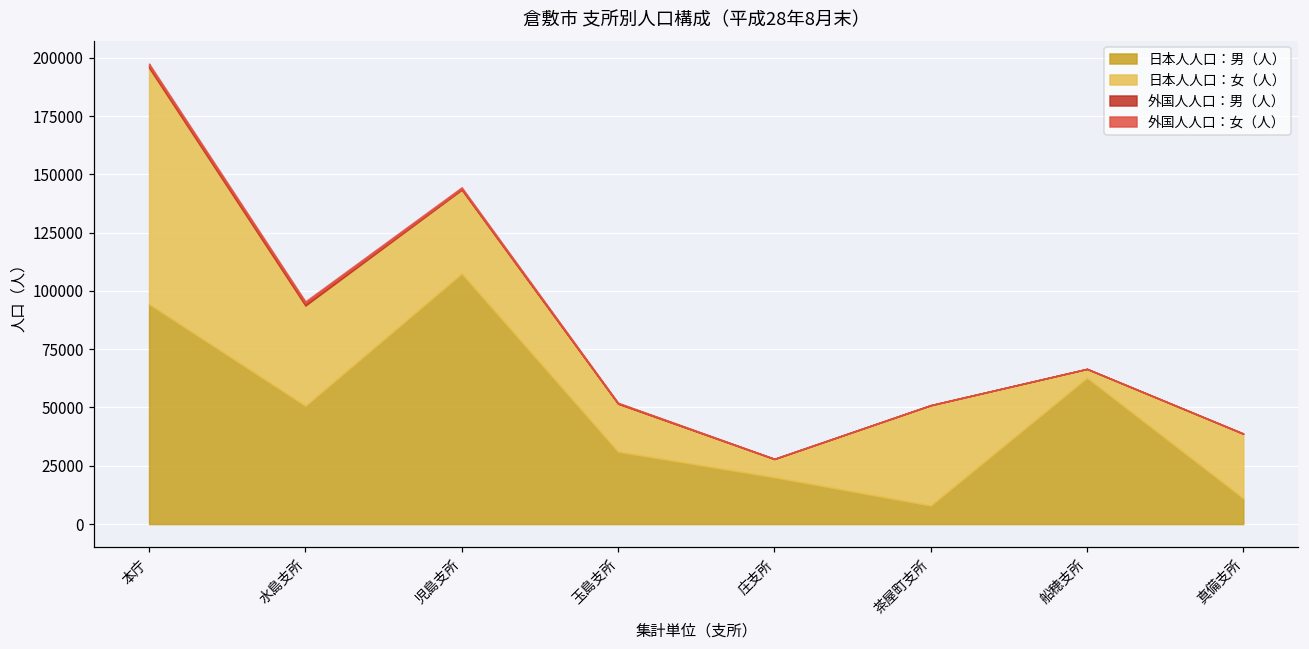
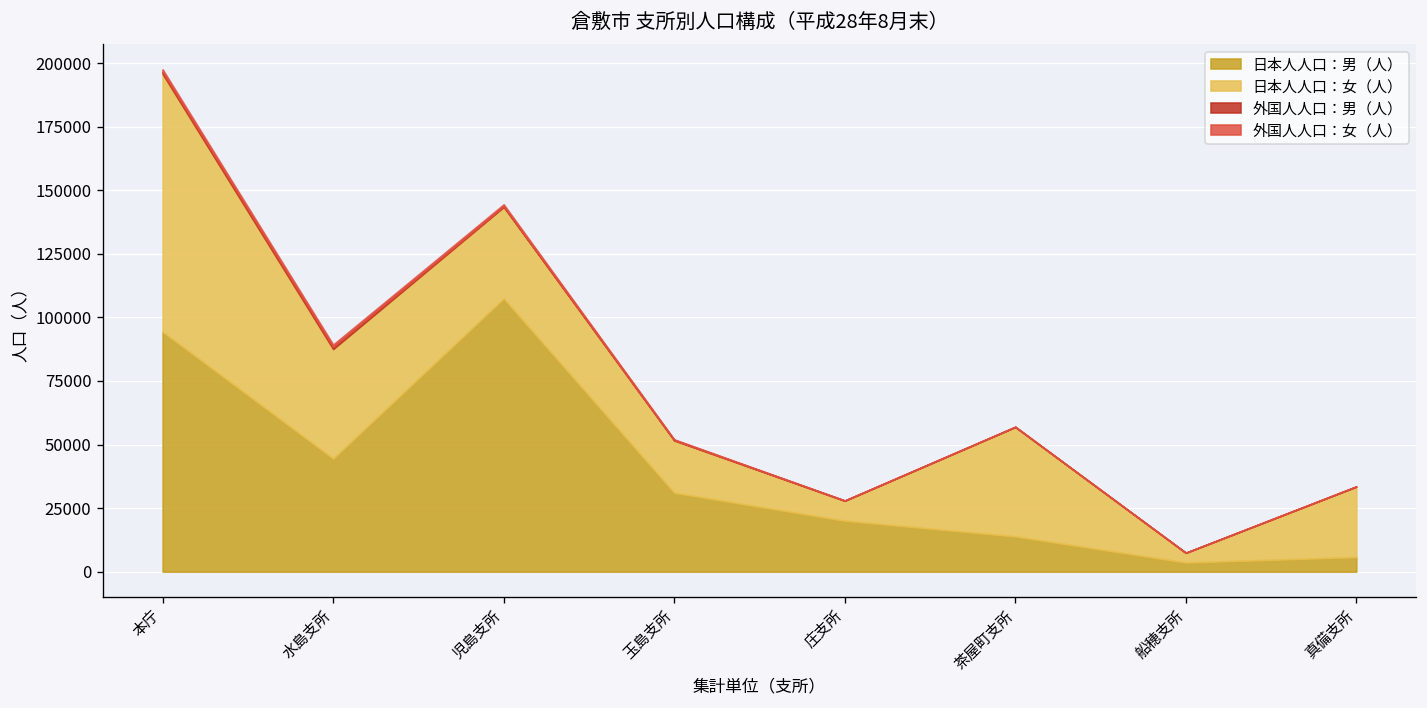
  {
    "日本人人口：男（人）": {
      "本庁": 94000,
-     "水島支所": 51000,
+     "水島支所": 45000,
      "児島支所": 107000,
      "玉島支所": 31000,
      "庄支所": 20000,
-     "茶屋町支所": 8000,
-     "船穂支所": 63000,
-     "真備支所": 11000
+     "茶屋町支所": 14000,
+     "船穂支所": 4000,
+     "真備支所": 6000
    }
  }
